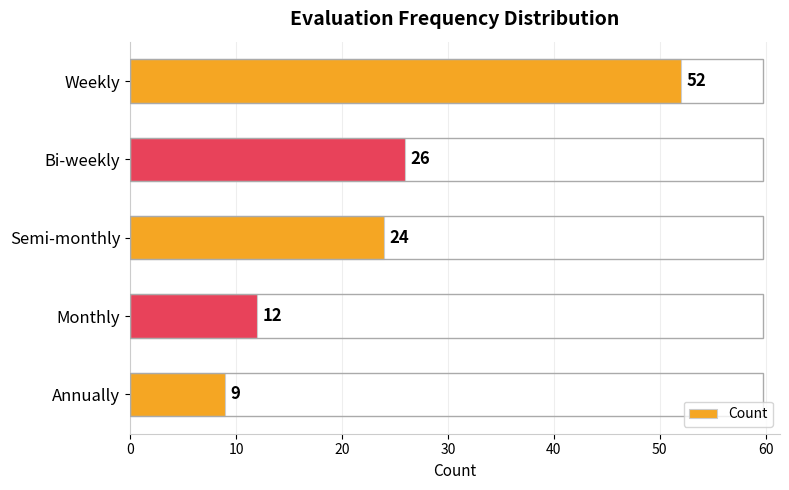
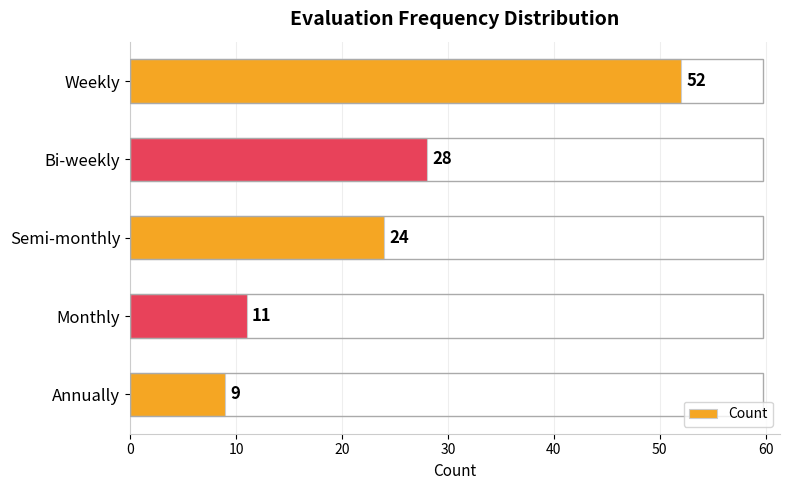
  {
    "Weekly": 52,
-   "Bi-weekly": 26,
+   "Bi-weekly": 28,
    "Semi-monthly": 24,
-   "Monthly": 12,
+   "Monthly": 11,
    "Annually": 9
  }
